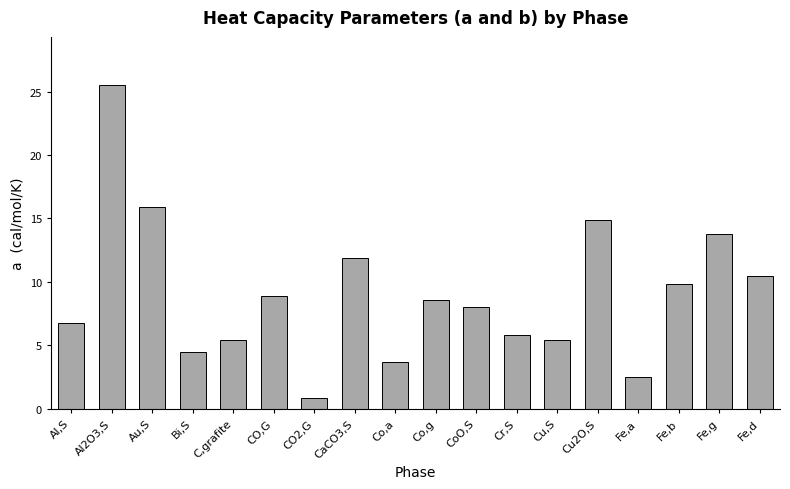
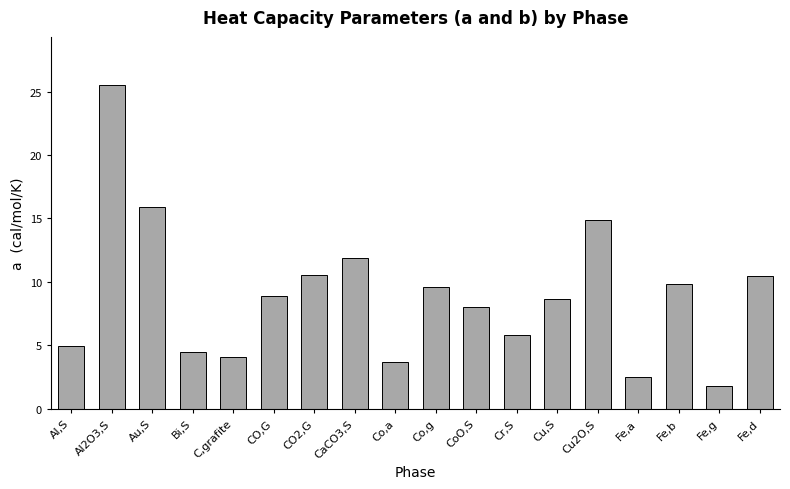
  {
-   "Al,S": 6.7,
+   "Al,S": 4.9,
    "Al2O3,S": 25.5,
    "Au,S": 15.9,
    "Bi,S": 4.5,
-   "C,grafite": 5.4,
+   "C,grafite": 4.1,
    "CO,G": 8.9,
-   "CO2,G": 0.8,
+   "CO2,G": 10.6,
    "CaCO3,S": 11.9,
    "Co,a": 3.7,
-   "Co,g": 8.6,
+   "Co,g": 9.6,
    "CoO,S": 8.0,
    "Cr,S": 5.8,
-   "Cu,S": 5.4,
+   "Cu,S": 8.6,
    "Cu2O,S": 14.9,
    "Fe,a": 2.5,
    "Fe,b": 9.8,
-   "Fe,g": 13.7,
+   "Fe,g": 1.8,
    "Fe,d": 10.5
  }
